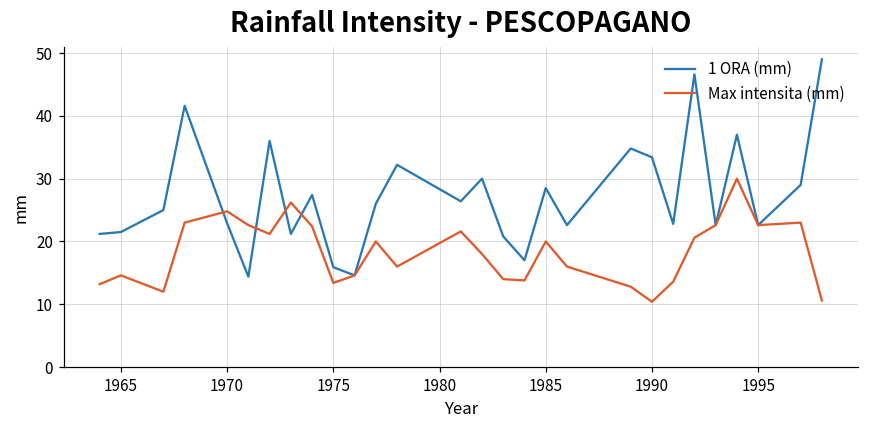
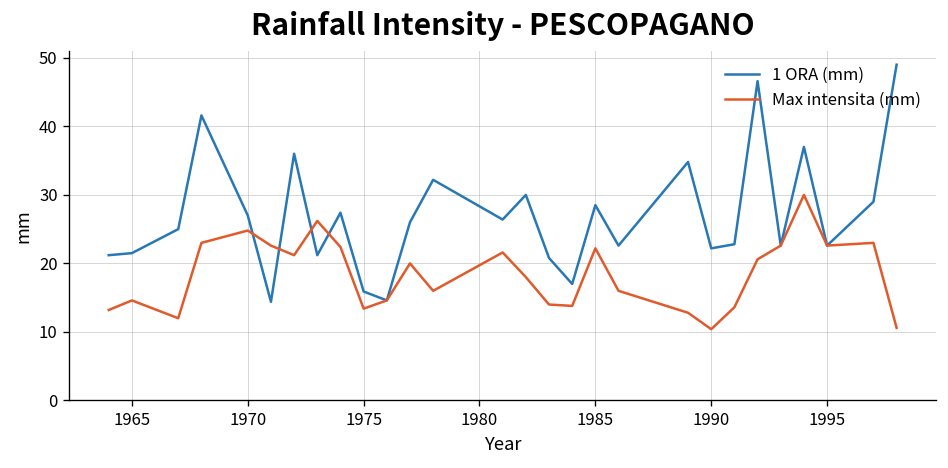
  {
    "1 ORA (mm)": {
      "1965": 22,
-     "1970": 23,
+     "1970": 27,
      "1975": 16,
      "1985": 29,
-     "1990": 33
+     "1990": 22
    },
    "Max intensita (mm)": {
      "1965": 15,
      "1970": 25,
      "1975": 13,
-     "1985": 20,
+     "1985": 22,
      "1990": 10
    }
  }
